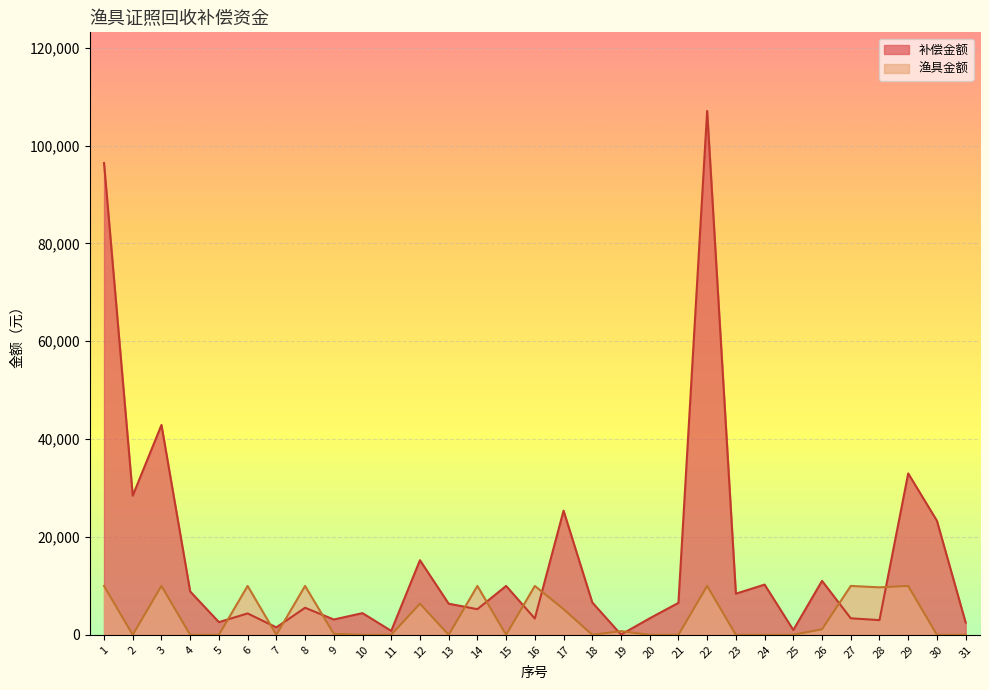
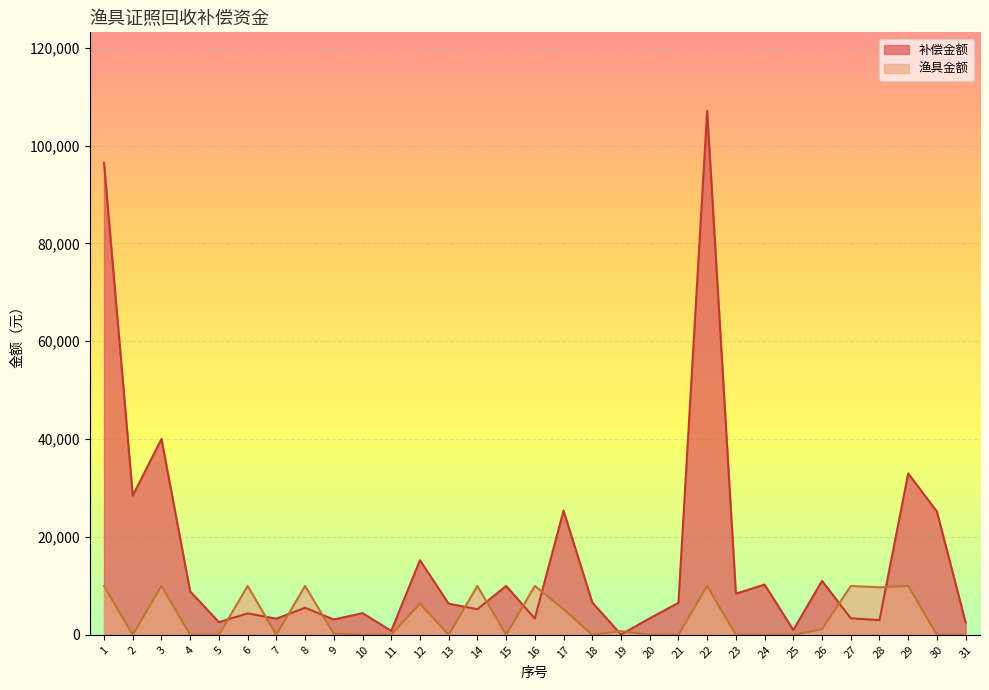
  {
    "补偿金额": {
      "1": "96,000",
      "2": "28,000",
-     "3": "43,000",
+     "3": "40,000",
      "4": "9,000",
      "5": "3,000",
      "6": "4,000",
-     "7": "2,000",
+     "7": "3,000",
      "8": "6,000",
      "9": "3,000",
      "10": "4,000",
      "11": "1,000",
      "12": "15,000",
      "13": "6,000",
      "14": "5,000",
      "15": "10,000",
      "16": "3,000",
      "17": "25,000",
      "18": "7,000",
      "19": "0",
      "20": "3,000",
      "21": "7,000",
      "22": "107,000",
      "23": "8,000",
      "24": "10,000",
      "25": "1,000",
      "26": "11,000",
      "27": "3,000",
      "28": "3,000",
      "29": "33,000",
-     "30": "23,000",
+     "30": "25,000",
      "31": "3,000"
    },
    "渔具金额": {
      "1": "10,000",
      "2": "0",
      "3": "10,000",
      "4": "0",
      "5": "0",
      "6": "10,000",
      "7": "0",
      "8": "10,000",
      "9": "0",
      "10": "0",
      "11": "0",
      "12": "6,000",
      "13": "0",
      "14": "10,000",
      "15": "0",
      "16": "10,000",
      "17": "5,000",
      "18": "0",
      "19": "1,000",
      "20": "0",
      "21": "0",
      "22": "10,000",
      "23": "0",
      "24": "0",
      "25": "0",
      "26": "1,000",
      "27": "10,000",
      "28": "10,000",
      "29": "10,000",
      "30": "0",
      "31": "0"
    }
  }
